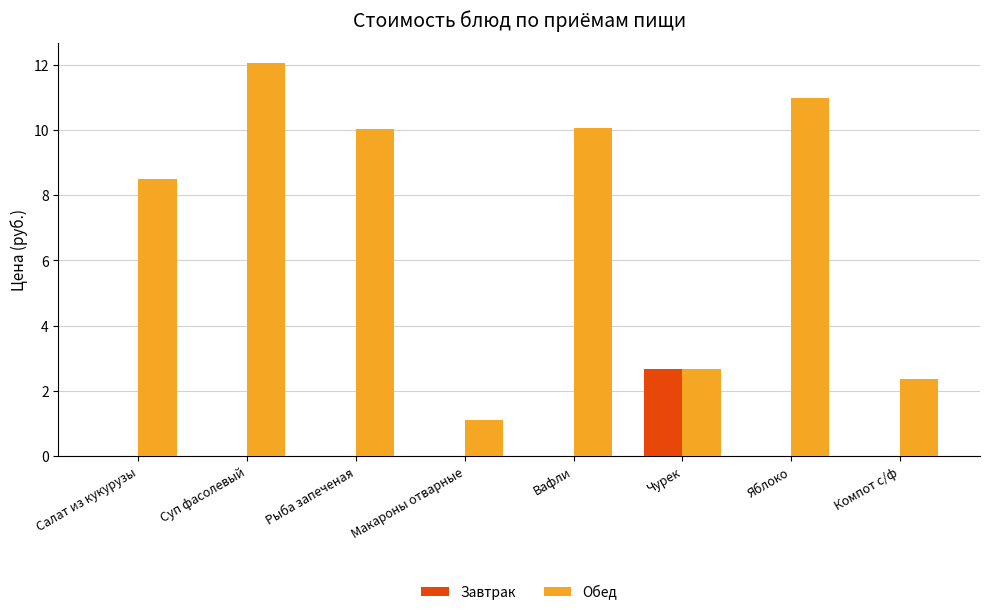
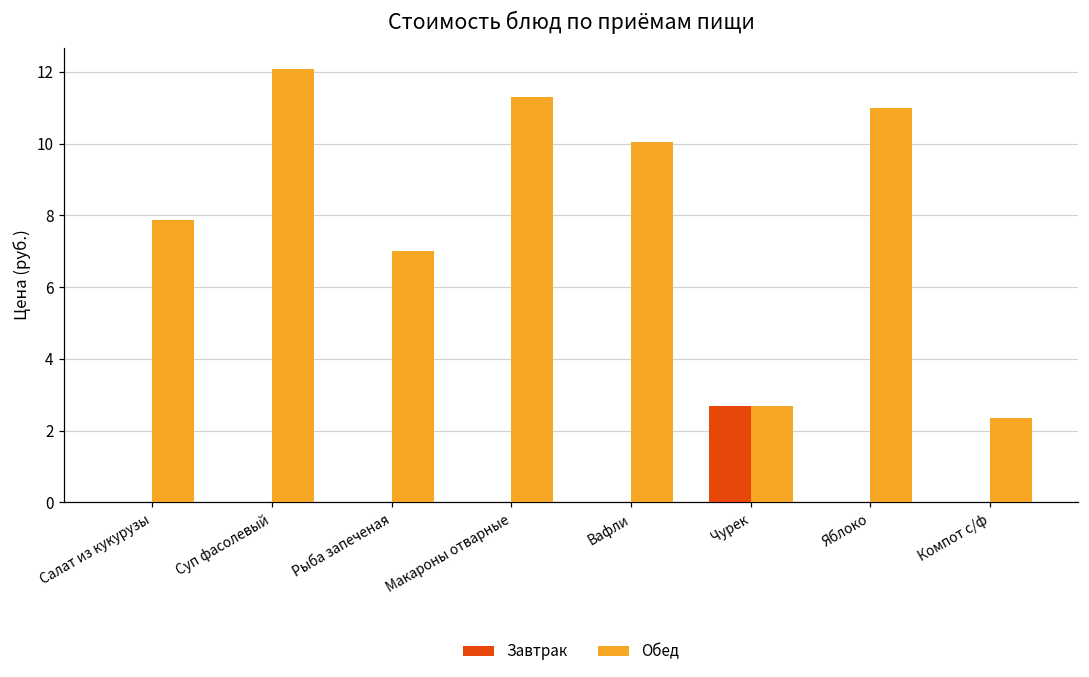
  {
    "Завтрак": {
      "Салат из кукурузы": 0.0,
      "Суп фасолевый": 0.0,
      "Рыба запеченая": 0.0,
      "Макароны отварные": 0.0,
      "Вафли": 0.0,
      "Чурек": 2.7,
      "Яблоко": 0.0,
      "Компот с/ф": 0.0
    },
    "Обед": {
-     "Салат из кукурузы": 8.5,
+     "Салат из кукурузы": 7.9,
      "Суп фасолевый": 12.1,
-     "Рыба запеченая": 10.0,
-     "Макароны отварные": 1.1,
+     "Рыба запеченая": 7.0,
+     "Макароны отварные": 11.3,
      "Вафли": 10.1,
      "Чурек": 2.7,
      "Яблоко": 11.0,
      "Компот с/ф": 2.4
    }
  }
